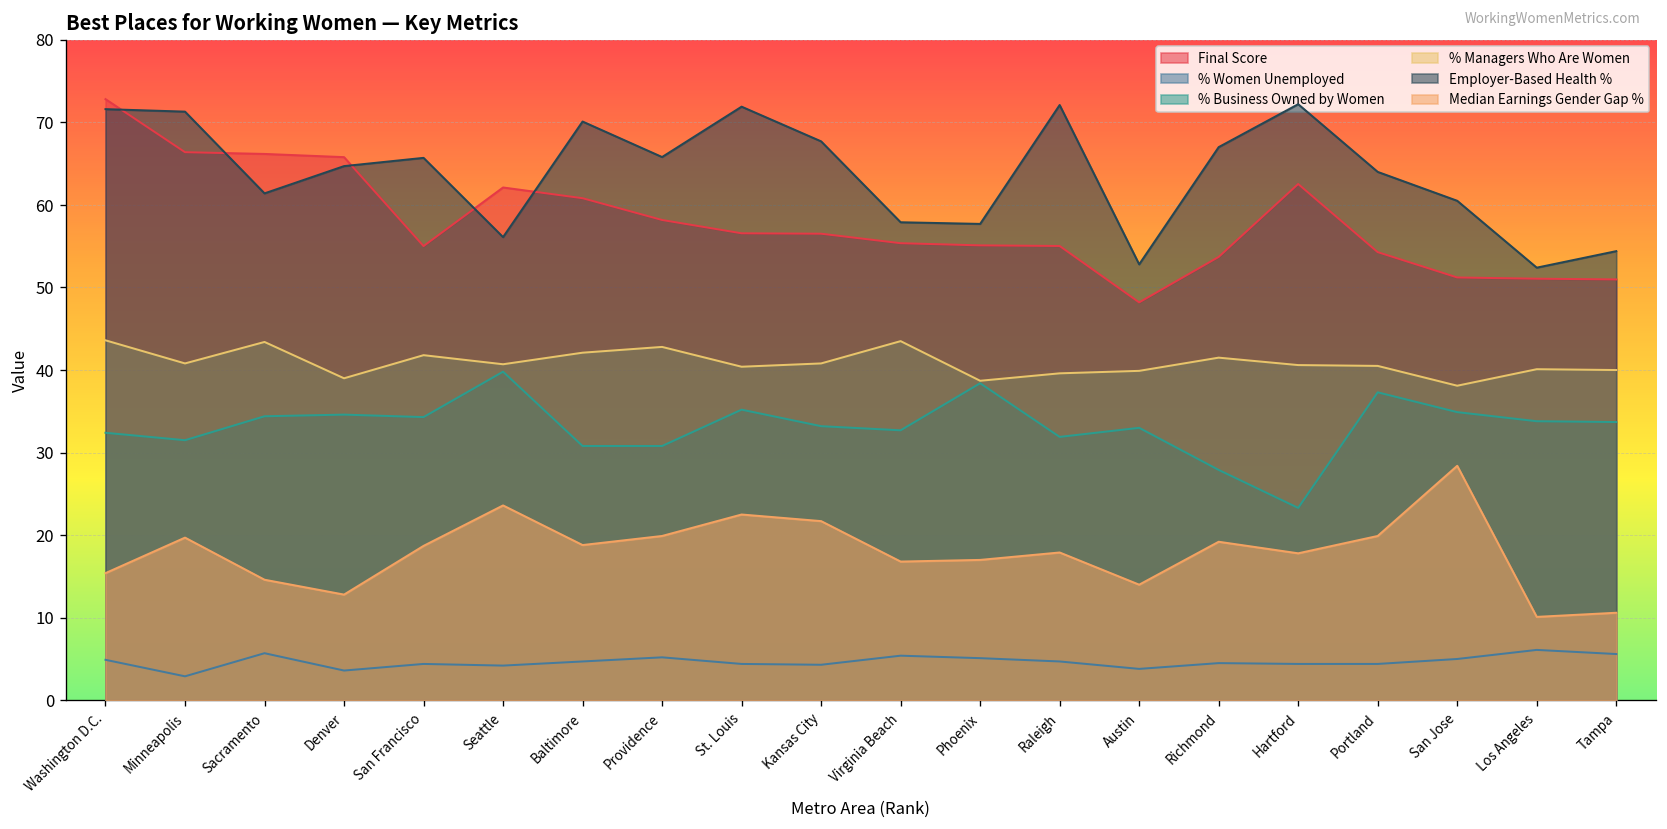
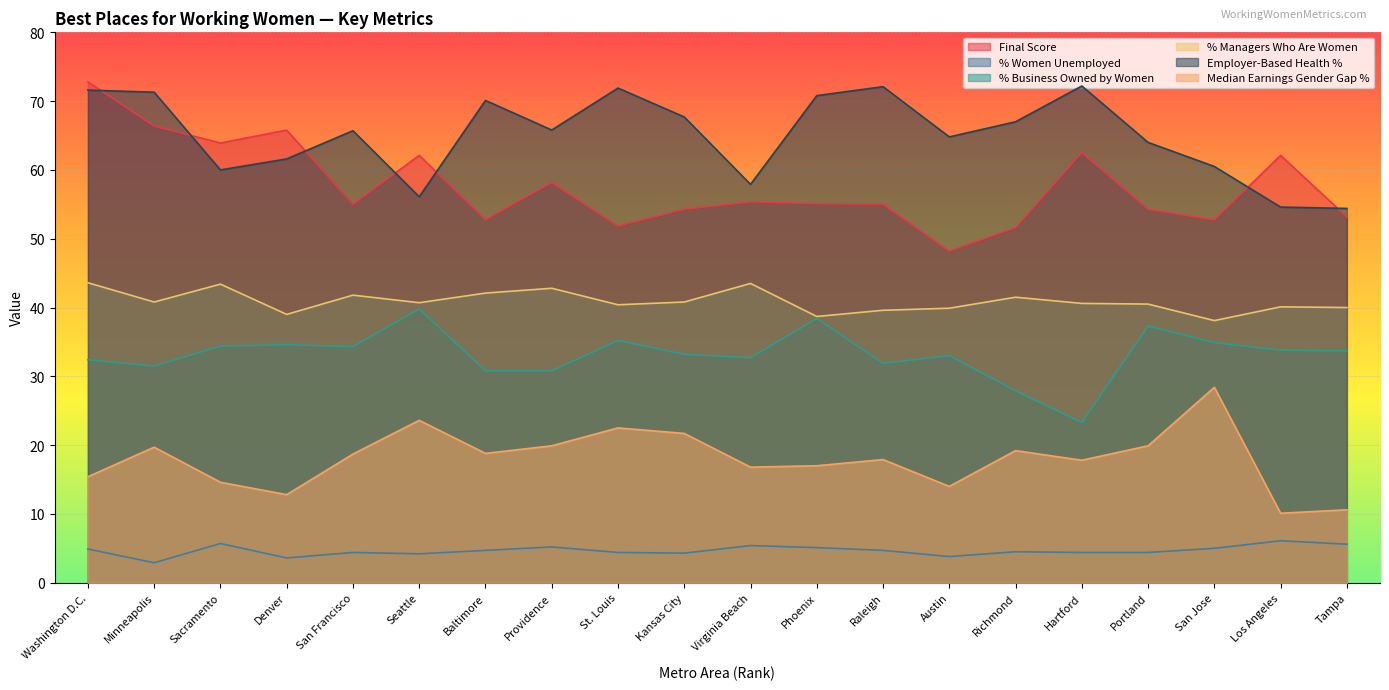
  {
    "Final Score": {
      "Washington D.C.": 73,
      "Minneapolis": 66,
-     "Sacramento": 66,
+     "Sacramento": 64,
      "Denver": 66,
      "San Francisco": 55,
      "Seattle": 62,
-     "Baltimore": 61,
+     "Baltimore": 53,
      "Providence": 58,
-     "St. Louis": 57,
-     "Kansas City": 57,
+     "St. Louis": 52,
+     "Kansas City": 54,
      "Virginia Beach": 55,
      "Phoenix": 55,
      "Raleigh": 55,
      "Austin": 48,
-     "Richmond": 54,
+     "Richmond": 52,
      "Hartford": 63,
      "Portland": 54,
-     "San Jose": 51,
-     "Los Angeles": 51,
-     "Tampa": 51
+     "San Jose": 53,
+     "Los Angeles": 62,
+     "Tampa": 53
    },
    "Employer-Based Health %": {
      "Washington D.C.": 72,
      "Minneapolis": 71,
-     "Sacramento": 61,
-     "Denver": 65,
+     "Sacramento": 60,
+     "Denver": 62,
      "San Francisco": 66,
      "Seattle": 56,
      "Baltimore": 70,
      "Providence": 66,
      "St. Louis": 72,
      "Kansas City": 68,
      "Virginia Beach": 58,
-     "Phoenix": 58,
+     "Phoenix": 71,
      "Raleigh": 72,
-     "Austin": 53,
+     "Austin": 65,
      "Richmond": 67,
      "Portland": 64,
      "San Jose": 61,
-     "Los Angeles": 52,
+     "Los Angeles": 55,
      "Tampa": 54
    }
  }
